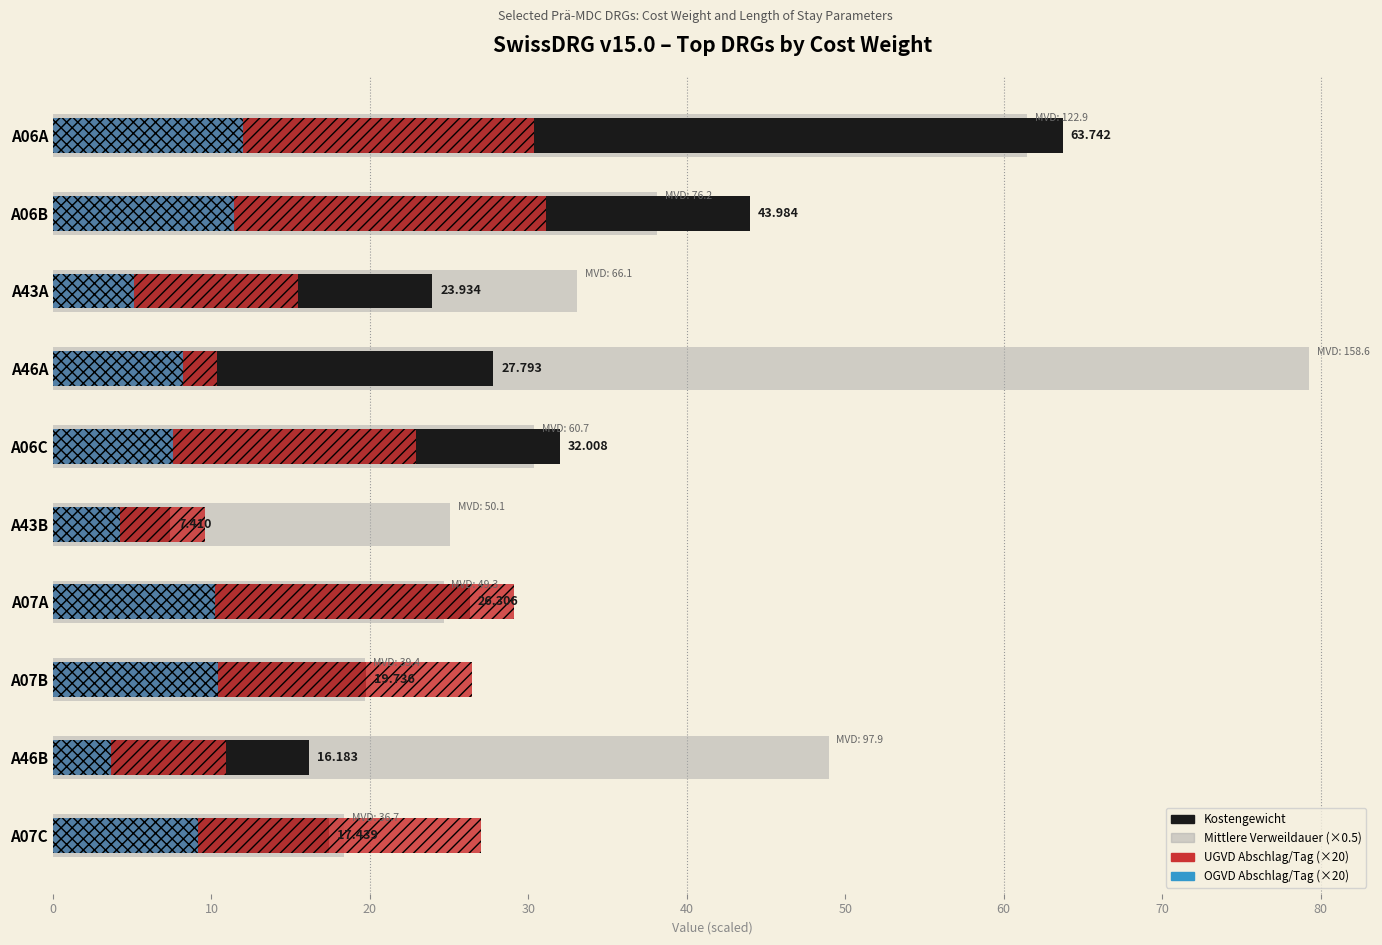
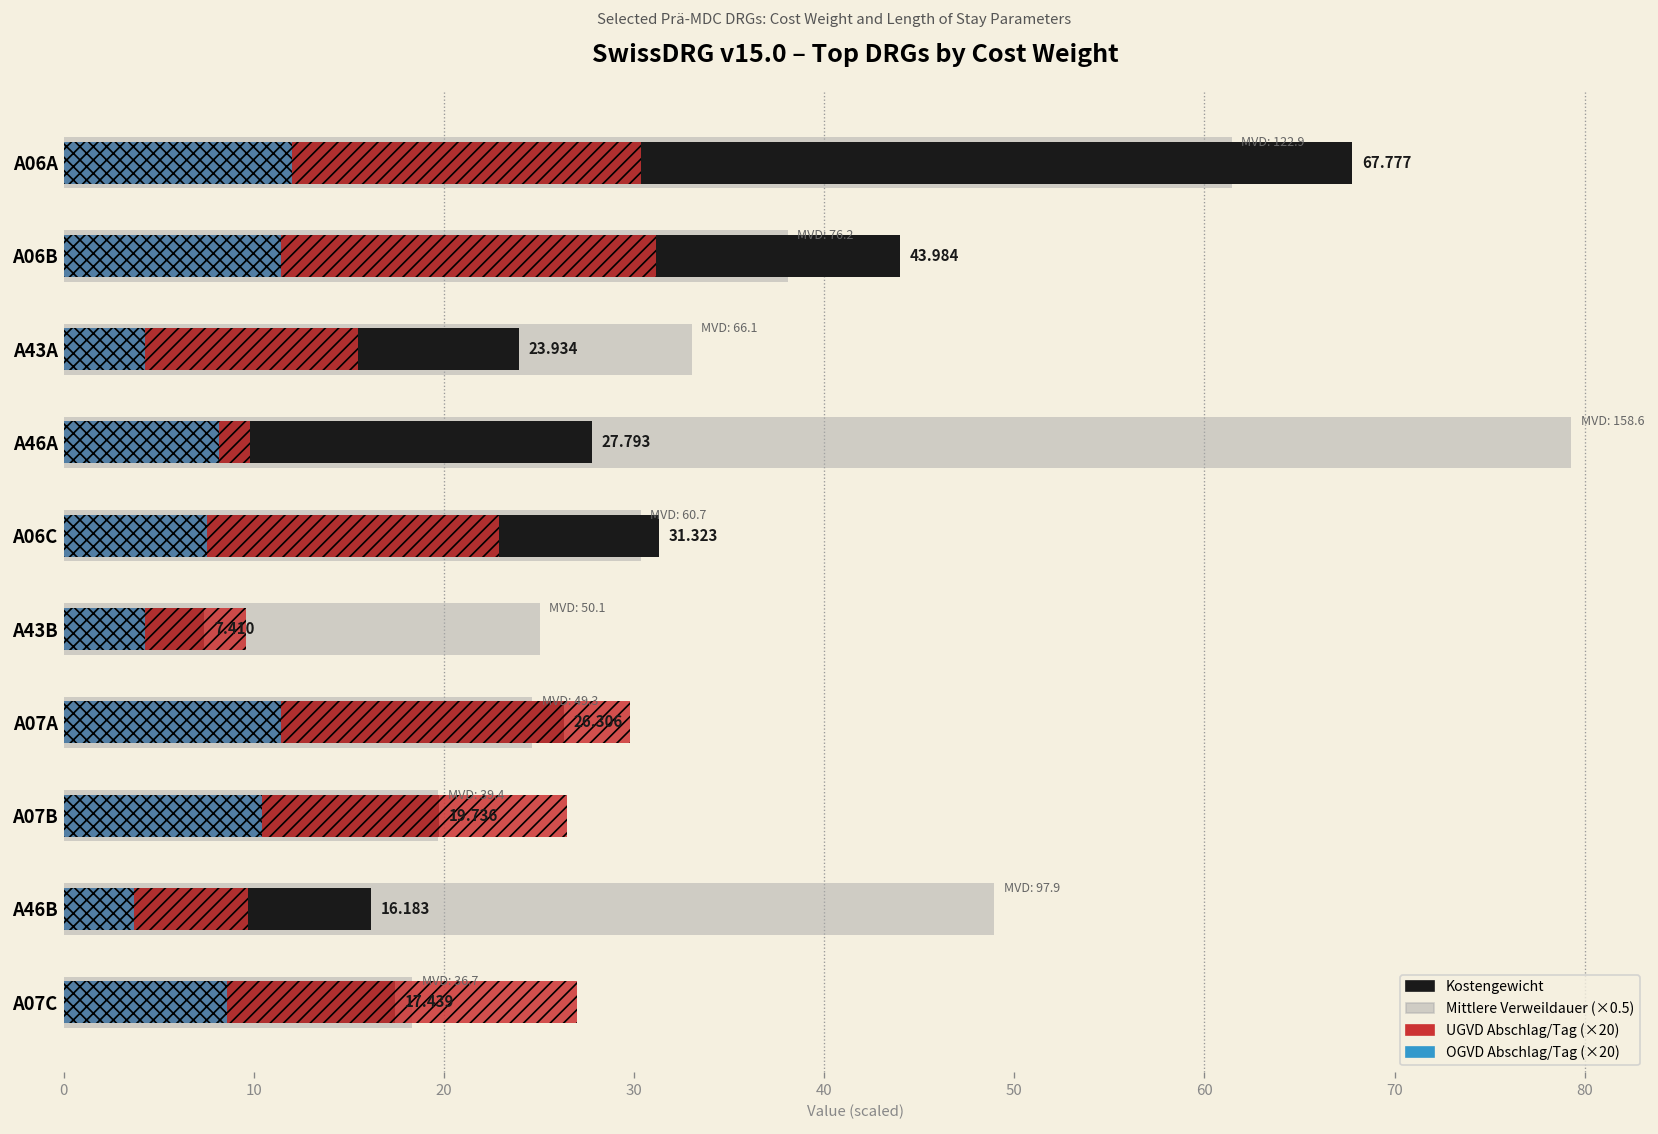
  {
    "Kostengewicht": {
-     "A06A": 63.742,
+     "A06A": 67.777,
      "A06B": 43.984,
-     "A06C": 32.008
+     "A06C": 31.323
    },
    "UGVD Abschlag/Tag (×20)": {
-     "A46A": 10.4,
-     "A07A": 29.1,
-     "A46B": 10.9
+     "A46A": 9.8,
+     "A07A": 29.8,
+     "A46B": 9.7
    },
    "OGVD Abschlag/Tag (×20)": {
-     "A43A": 5.1,
-     "A07A": 10.2,
-     "A07C": 9.2
+     "A43A": 4.3,
+     "A07A": 11.4,
+     "A07C": 8.6
    }
  }
